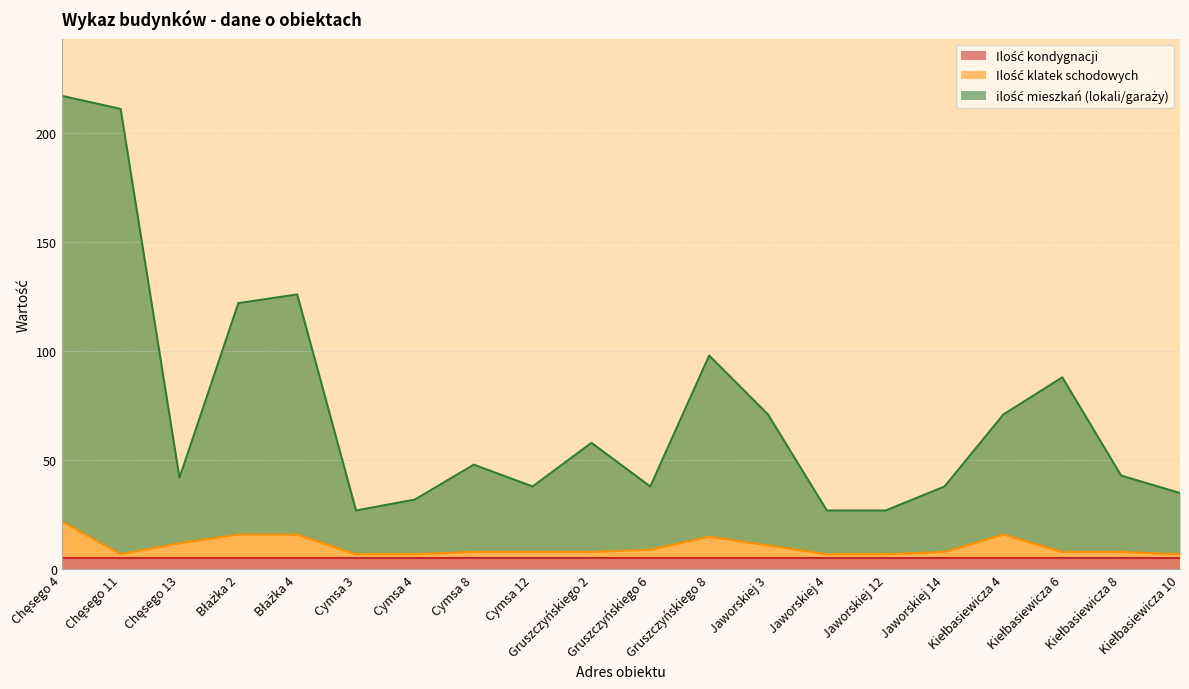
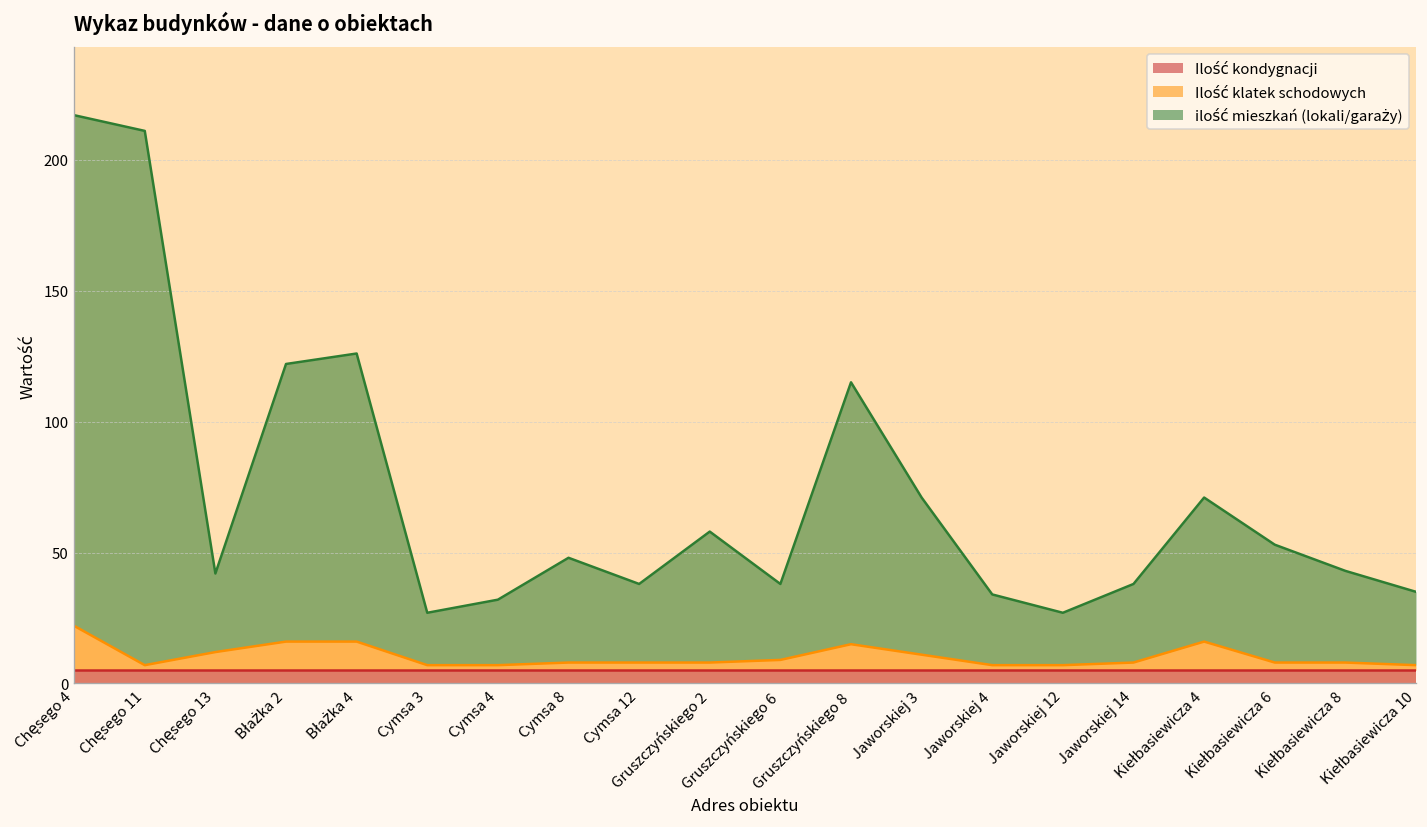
  {
    "Ilość kondygnacji": {
      "Chęsego 4": 5,
      "Chęsego 11": 5,
      "Chęsego 13": 5,
      "Błażka 2": 5,
      "Błażka 4": 5,
      "Cymsa 3": 5,
      "Cymsa 4": 5,
      "Cymsa 8": 5,
      "Cymsa 12": 5,
      "Gruszczyńskiego 2": 5,
      "Gruszczyńskiego 6": 5,
      "Gruszczyńskiego 8": 5,
      "Jaworskiej 3": 5,
      "Jaworskiej 4": 5,
      "Jaworskiej 12": 5,
      "Jaworskiej 14": 5,
      "Kiełbasiewicza 4": 5,
      "Kiełbasiewicza 6": 5,
      "Kiełbasiewicza 8": 5,
      "Kiełbasiewicza 10": 5
    },
    "Ilość klatek schodowych": {
      "Chęsego 4": 17,
      "Chęsego 11": 2,
      "Chęsego 13": 7,
      "Błażka 2": 11,
      "Błażka 4": 11,
      "Cymsa 3": 2,
      "Cymsa 4": 2,
      "Cymsa 8": 3,
      "Cymsa 12": 3,
      "Gruszczyńskiego 2": 3,
      "Gruszczyńskiego 6": 4,
      "Gruszczyńskiego 8": 10,
      "Jaworskiej 3": 6,
      "Jaworskiej 4": 2,
      "Jaworskiej 12": 2,
      "Jaworskiej 14": 3,
      "Kiełbasiewicza 4": 11,
      "Kiełbasiewicza 6": 3,
      "Kiełbasiewicza 8": 3,
      "Kiełbasiewicza 10": 2
    },
    "ilość mieszkań (lokali/garaży)": {
      "Chęsego 4": 195,
      "Chęsego 11": 204,
      "Chęsego 13": 30,
      "Błażka 2": 106,
      "Błażka 4": 110,
      "Cymsa 3": 20,
      "Cymsa 4": 25,
      "Cymsa 8": 40,
      "Cymsa 12": 30,
      "Gruszczyńskiego 2": 50,
      "Gruszczyńskiego 6": 29,
-     "Gruszczyńskiego 8": 83,
+     "Gruszczyńskiego 8": 100,
      "Jaworskiej 3": 60,
-     "Jaworskiej 4": 20,
+     "Jaworskiej 4": 27,
      "Jaworskiej 12": 20,
      "Jaworskiej 14": 30,
      "Kiełbasiewicza 4": 55,
-     "Kiełbasiewicza 6": 80,
+     "Kiełbasiewicza 6": 45,
      "Kiełbasiewicza 8": 35,
      "Kiełbasiewicza 10": 28
    }
  }
